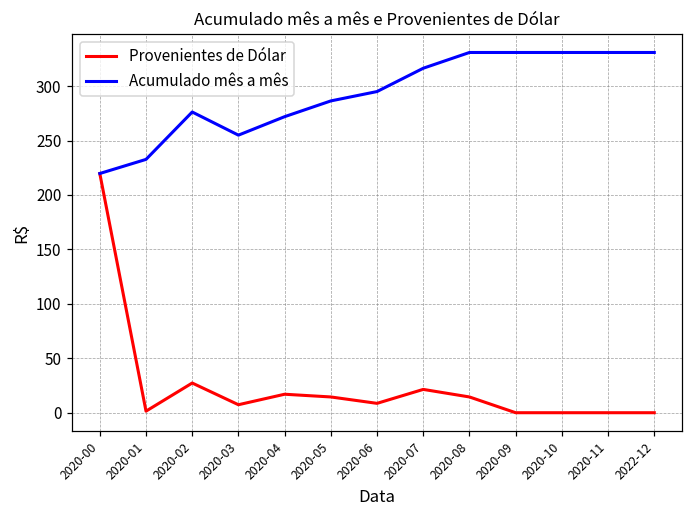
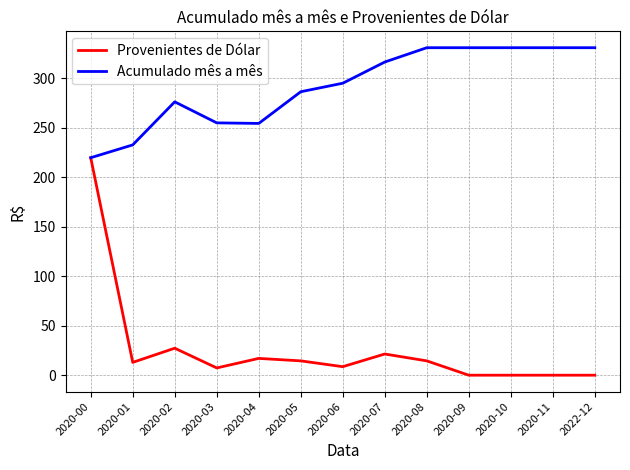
  {
    "Provenientes de Dólar": {
-     "2020-01": 0,
+     "2020-01": 10,
      "2020-02": 30,
      "2020-03": 10,
      "2020-04": 20,
      "2020-05": 10,
      "2020-06": 10,
      "2020-07": 20,
      "2020-08": 10,
      "2020-09": 0,
      "2020-10": 0,
      "2020-11": 0,
      "2022-12": 0
    },
    "Acumulado mês a mês": {
      "2020-01": 230,
      "2020-02": 280,
      "2020-03": 250,
-     "2020-04": 270,
+     "2020-04": 250,
      "2020-05": 290,
      "2020-06": 300,
      "2020-07": 320,
      "2020-08": 330,
      "2020-09": 330,
      "2020-10": 330,
      "2020-11": 330,
      "2022-12": 330
    }
  }
